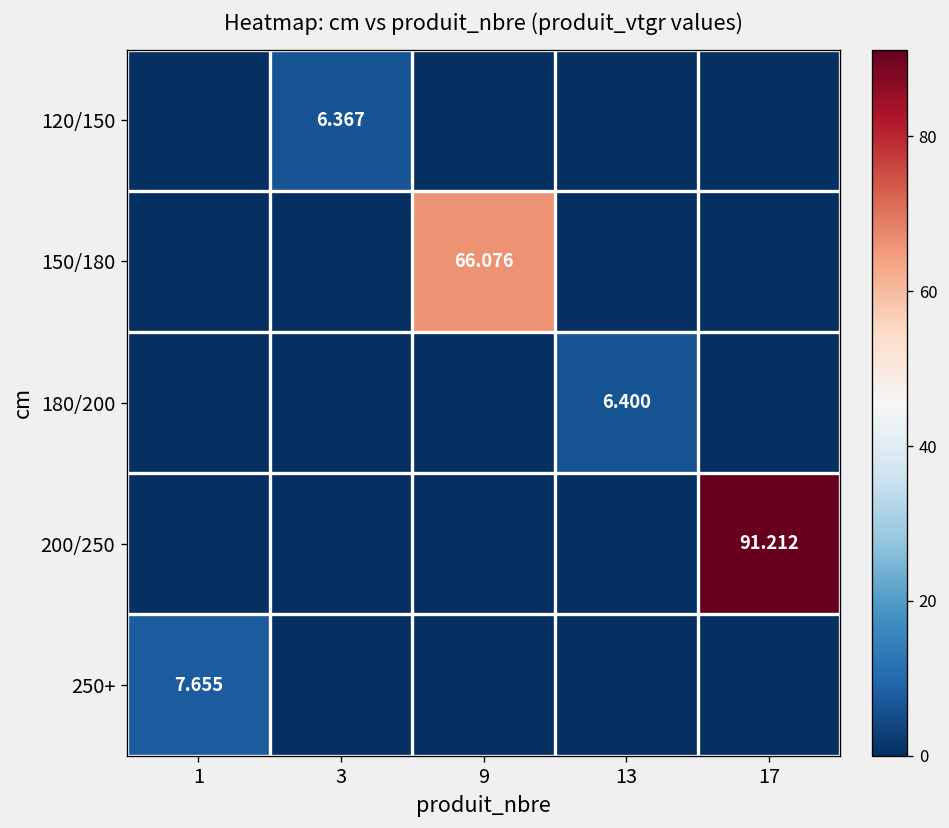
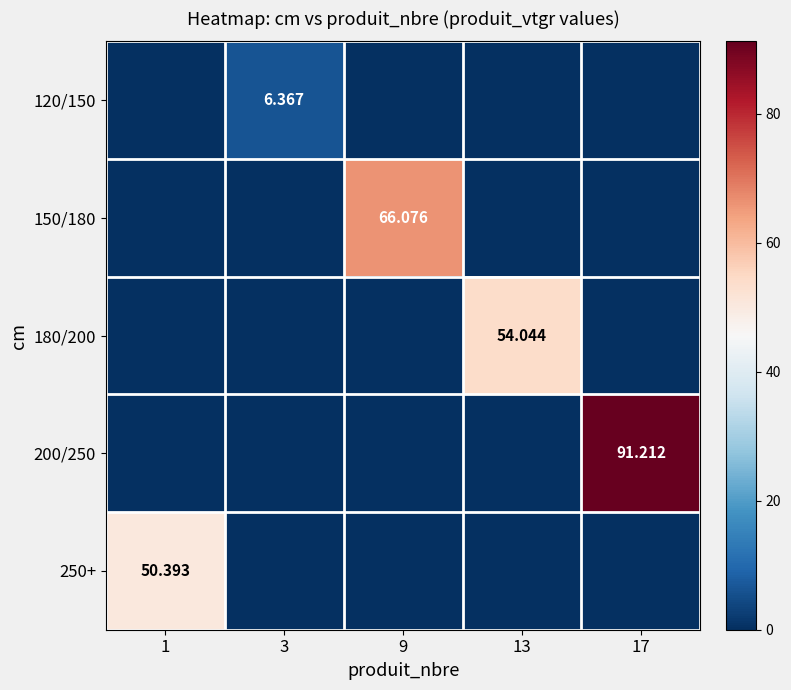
  {
    "120/150": {
      "3": 6.367
    },
    "150/180": {
      "9": 66.076
    },
    "180/200": {
-     "13": 6.400
+     "13": 54.044
    },
    "200/250": {
      "17": 91.212
    },
    "250+": {
-     "1": 7.655
+     "1": 50.393
    }
  }
